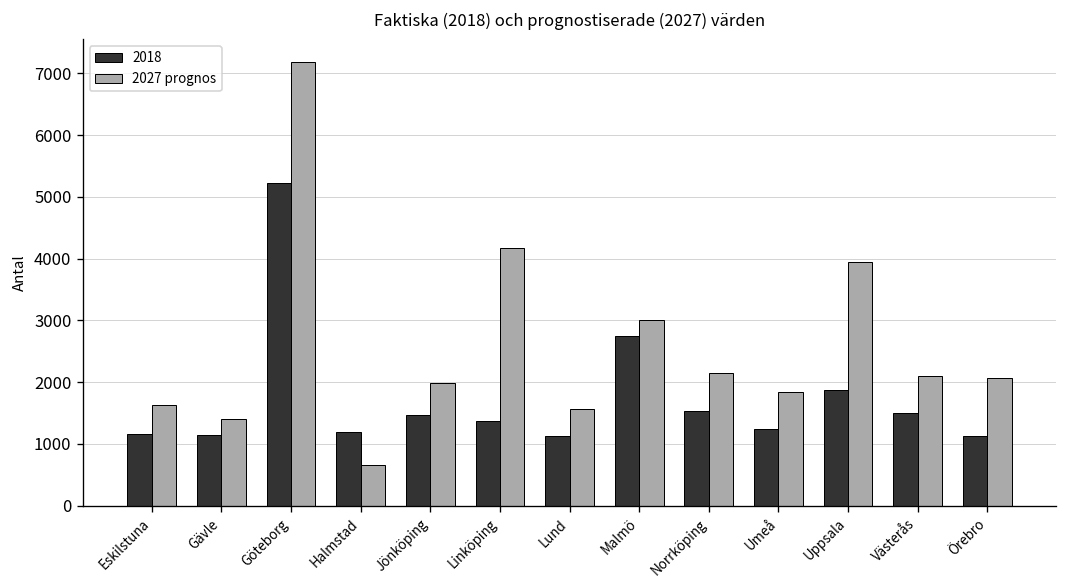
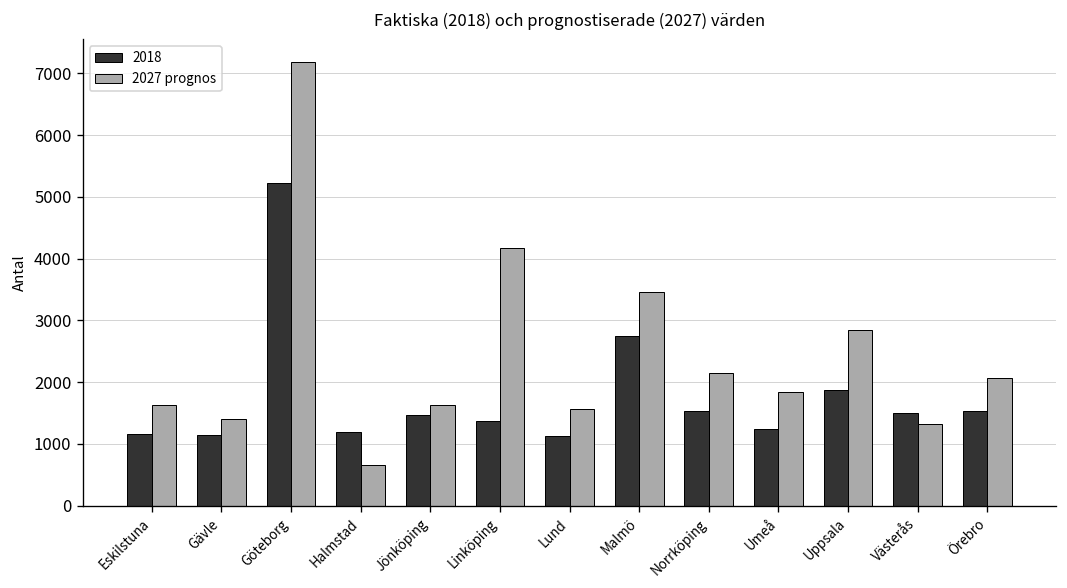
  {
    "2018": {
      "Eskilstuna": 1200,
      "Gävle": 1100,
      "Göteborg": 5200,
      "Halmstad": 1200,
      "Jönköping": 1500,
      "Linköping": 1400,
      "Lund": 1100,
      "Malmö": 2700,
      "Norrköping": 1500,
      "Umeå": 1200,
      "Uppsala": 1900,
      "Västerås": 1500,
-     "Örebro": 1100
+     "Örebro": 1500
    },
    "2027 prognos": {
      "Eskilstuna": 1600,
      "Gävle": 1400,
      "Göteborg": 7200,
      "Halmstad": 600,
-     "Jönköping": 2000,
+     "Jönköping": 1600,
      "Linköping": 4200,
      "Lund": 1600,
-     "Malmö": 3000,
+     "Malmö": 3500,
      "Norrköping": 2200,
      "Umeå": 1800,
-     "Uppsala": 3900,
-     "Västerås": 2100,
+     "Uppsala": 2800,
+     "Västerås": 1300,
      "Örebro": 2100
    }
  }
